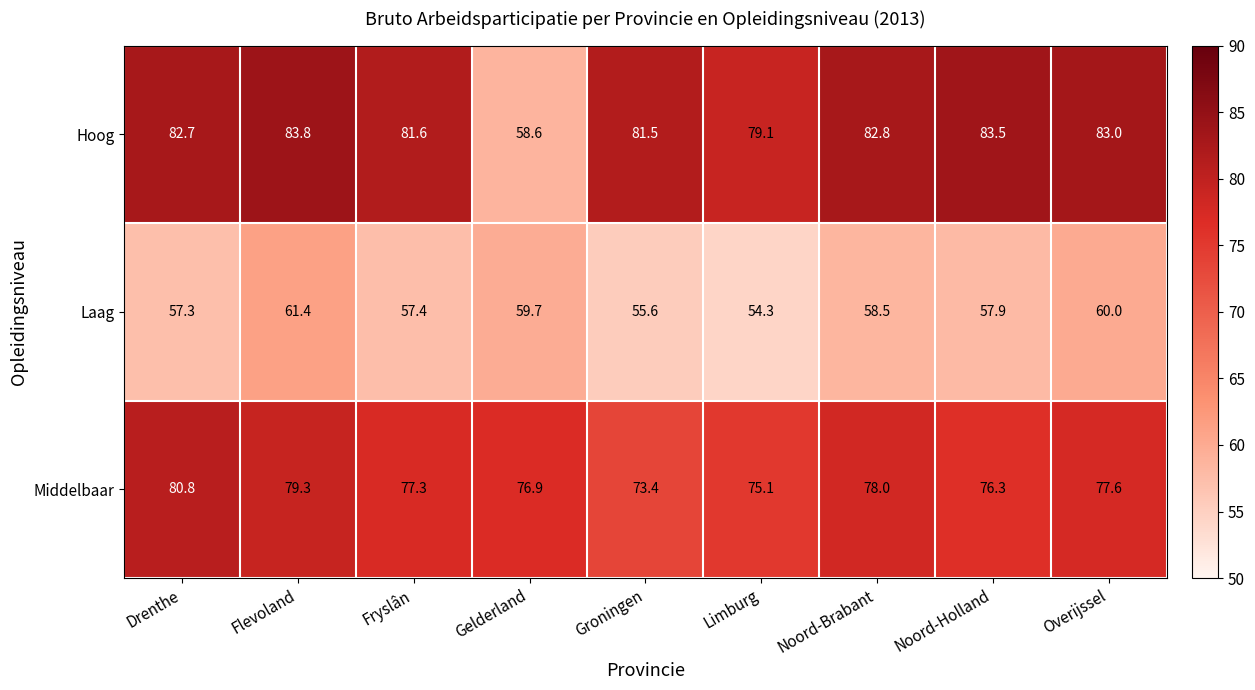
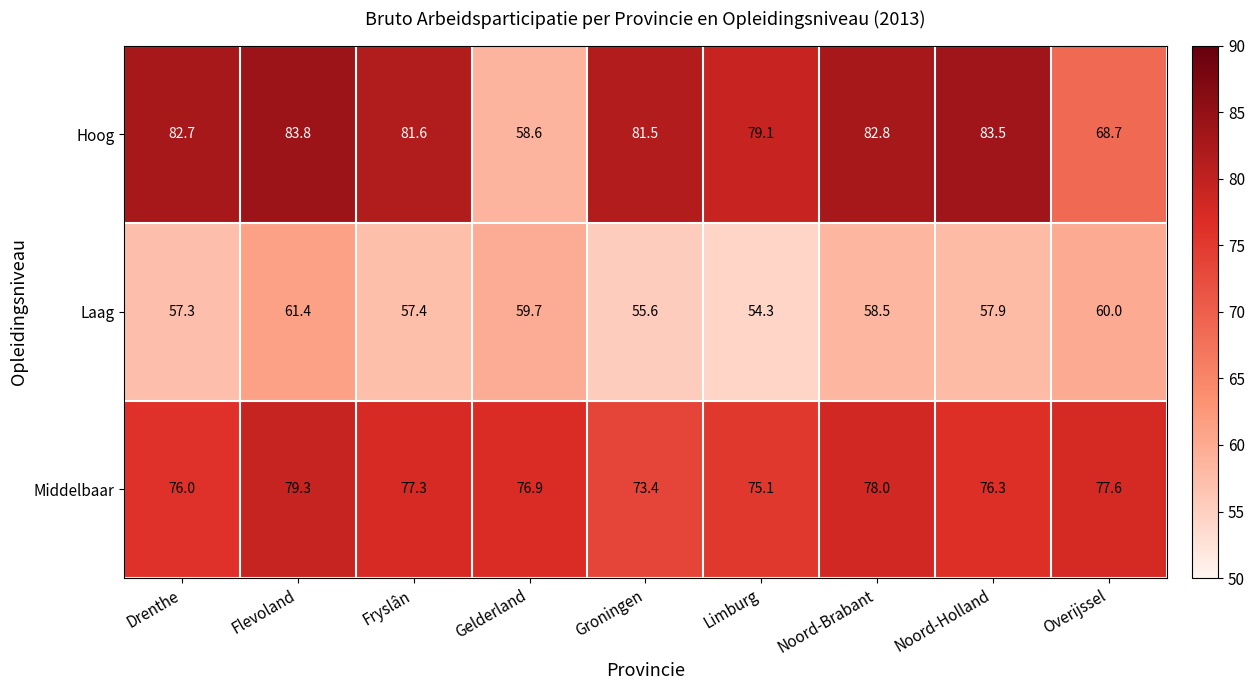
  {
    "Hoog": {
      "Drenthe": 82.7,
      "Flevoland": 83.8,
      "Fryslân": 81.6,
      "Gelderland": 58.6,
      "Groningen": 81.5,
      "Limburg": 79.1,
      "Noord-Brabant": 82.8,
      "Noord-Holland": 83.5,
-     "Overijssel": 83.0
+     "Overijssel": 68.7
    },
    "Laag": {
      "Drenthe": 57.3,
      "Flevoland": 61.4,
      "Fryslân": 57.4,
      "Gelderland": 59.7,
      "Groningen": 55.6,
      "Limburg": 54.3,
      "Noord-Brabant": 58.5,
      "Noord-Holland": 57.9,
      "Overijssel": 60.0
    },
    "Middelbaar": {
-     "Drenthe": 80.8,
+     "Drenthe": 76.0,
      "Flevoland": 79.3,
      "Fryslân": 77.3,
      "Gelderland": 76.9,
      "Groningen": 73.4,
      "Limburg": 75.1,
      "Noord-Brabant": 78.0,
      "Noord-Holland": 76.3,
      "Overijssel": 77.6
    }
  }
